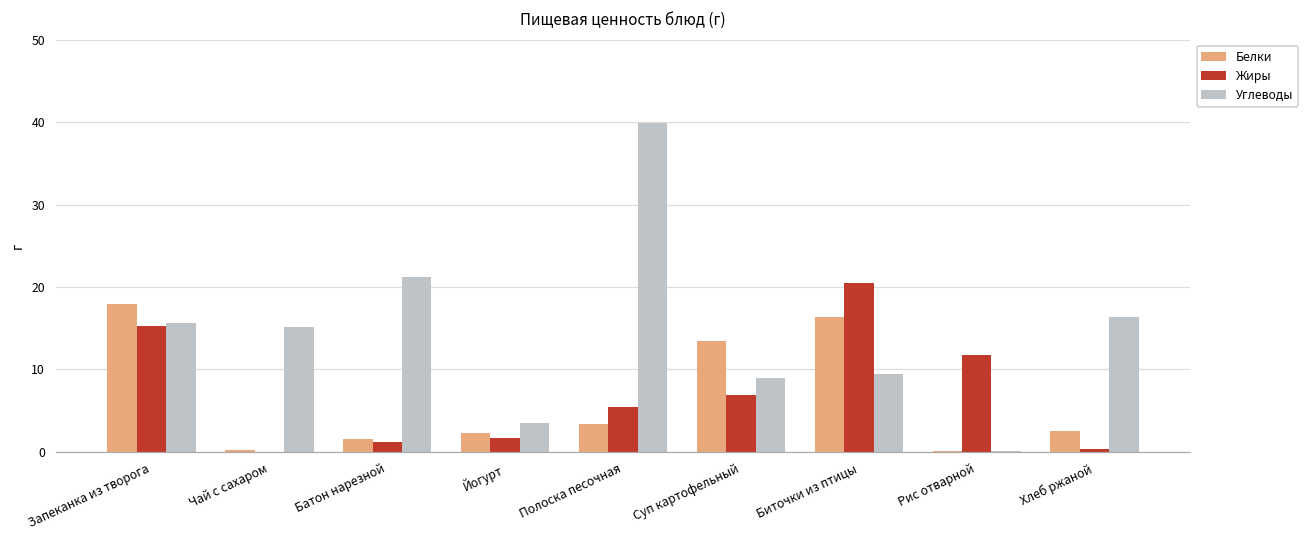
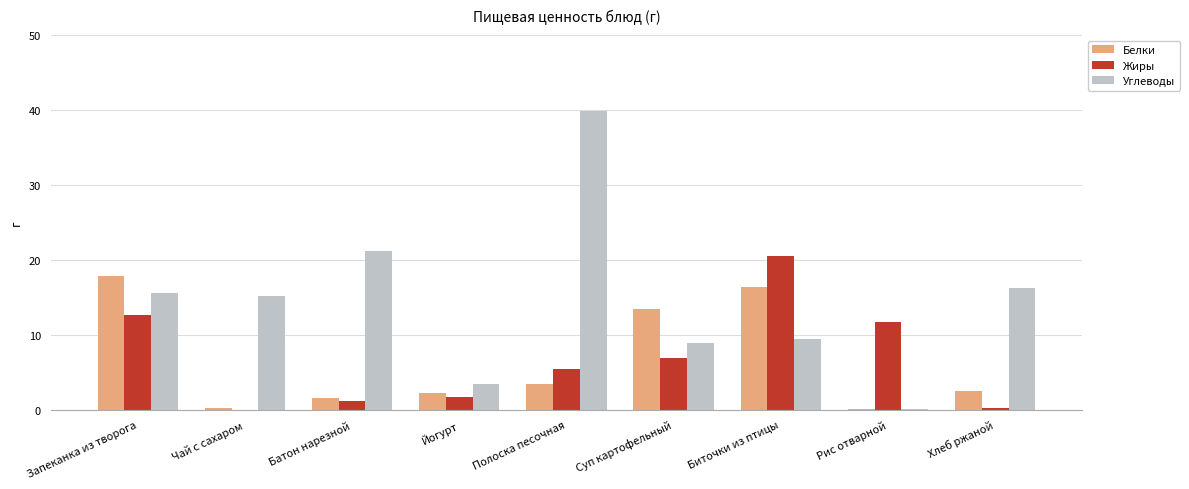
  {
    "Белки": {
      "Запеканка из творога": 18,
      "Батон нарезной": 2,
      "Йогурт": 2,
      "Полоска песочная": 3,
      "Суп картофельный": 13,
      "Биточки из птицы": 16,
      "Хлеб ржаной": 3
    },
    "Жиры": {
-     "Запеканка из творога": 15,
+     "Запеканка из творога": 13,
      "Чай с сахаром": 0,
      "Батон нарезной": 1,
      "Йогурт": 2,
      "Полоска песочная": 5,
      "Суп картофельный": 7,
      "Биточки из птицы": 21,
      "Рис отварной": 12
    },
    "Углеводы": {
      "Запеканка из творога": 16,
      "Чай с сахаром": 15,
      "Батон нарезной": 21,
      "Йогурт": 4,
      "Полоска песочная": 40,
      "Суп картофельный": 9,
      "Биточки из птицы": 10,
      "Хлеб ржаной": 16
    }
  }
